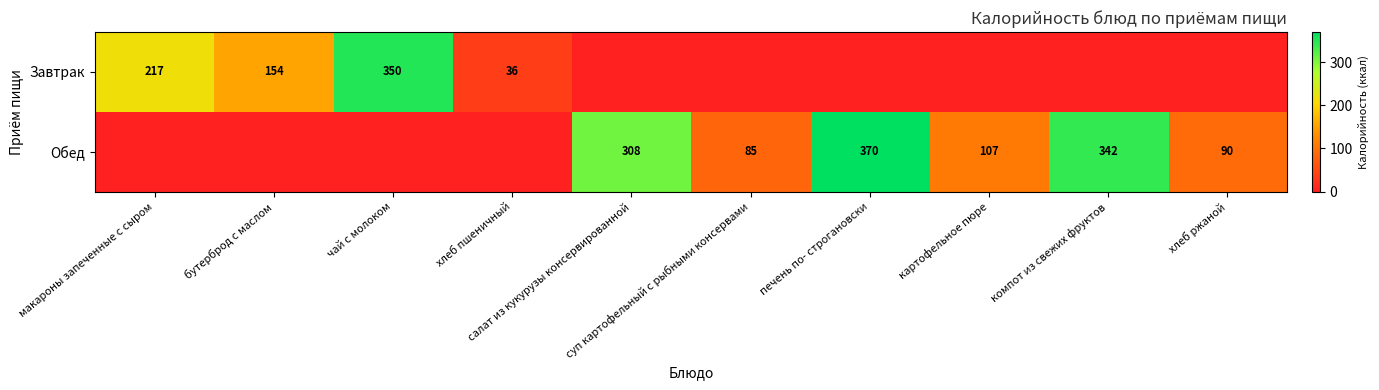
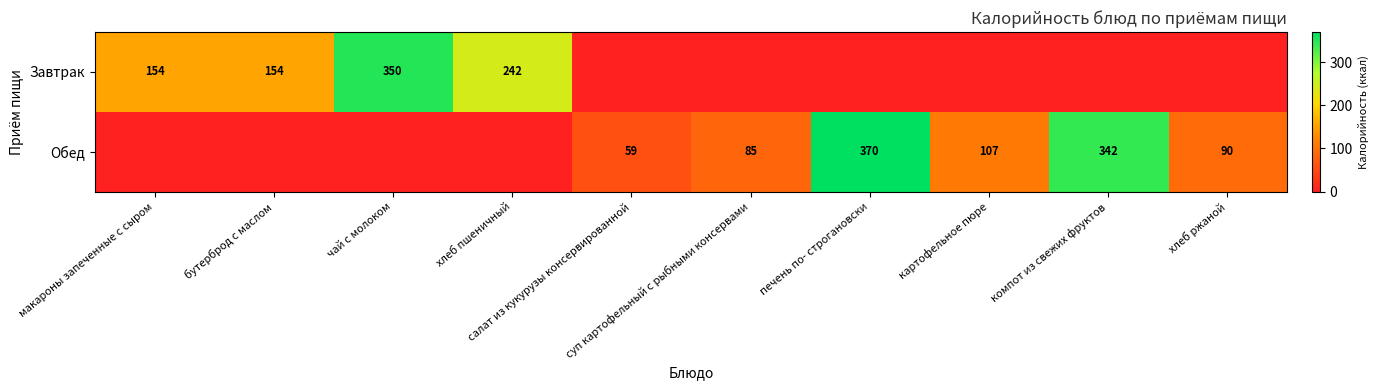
  {
    "Завтрак": {
-     "макароны запеченные с сыром": 217,
+     "макароны запеченные с сыром": 154,
      "бутерброд с маслом": 154,
      "чай с молоком": 350,
-     "хлеб пшеничный": 36
+     "хлеб пшеничный": 242
    },
    "Обед": {
-     "салат из кукурузы консервированной": 308,
+     "салат из кукурузы консервированной": 59,
      "суп картофельный с рыбными консервами": 85,
      "печень по- строгановски": 370,
      "картофельное пюре": 107,
      "компот из свежих фруктов": 342,
      "хлеб ржаной": 90
    }
  }
